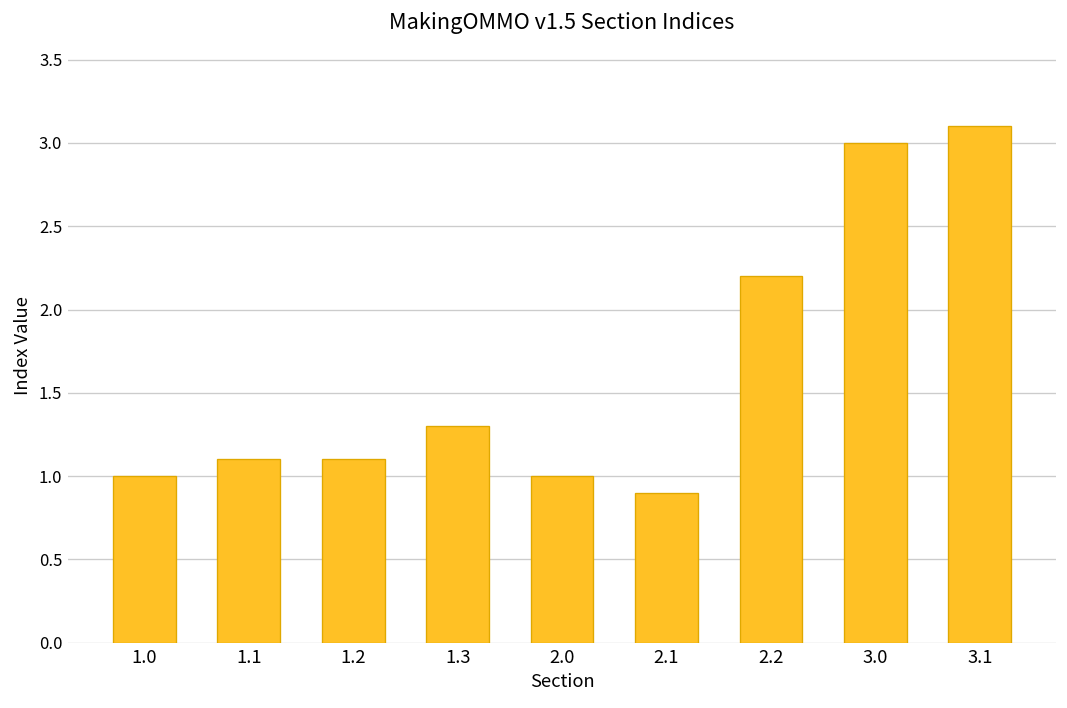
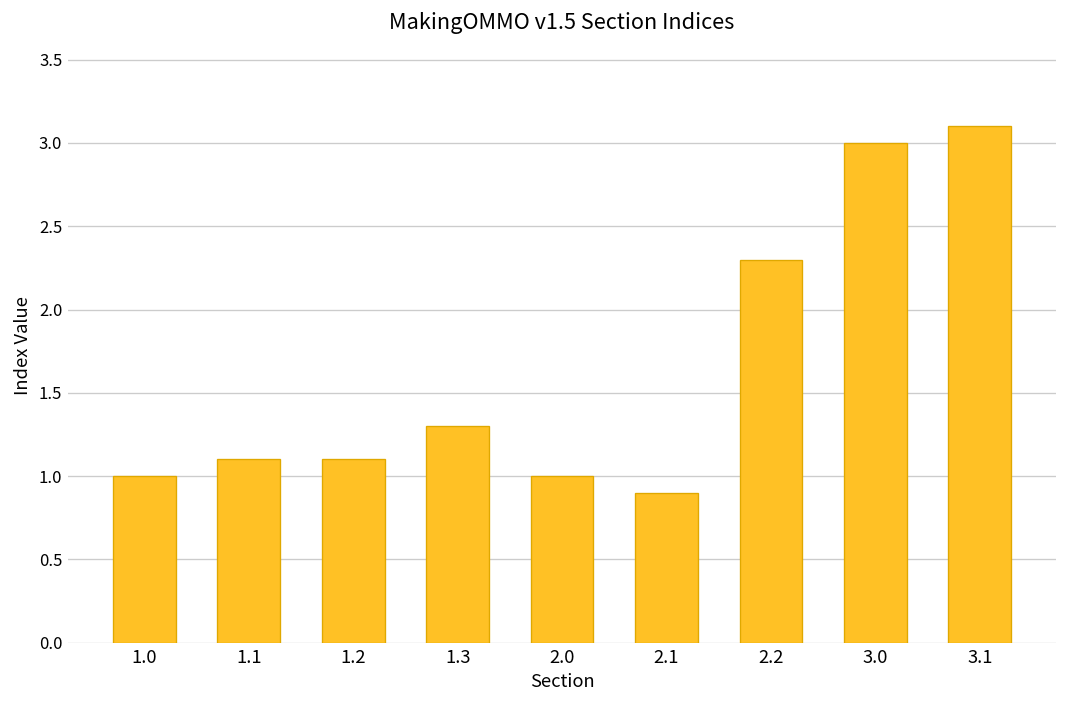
  {
    "1.0": 1.0,
    "1.1": 1.1,
    "1.2": 1.1,
    "1.3": 1.3,
    "2.0": 1.0,
    "2.1": 0.9,
-   "2.2": 2.2,
+   "2.2": 2.3,
    "3.0": 3.0,
    "3.1": 3.1
  }
